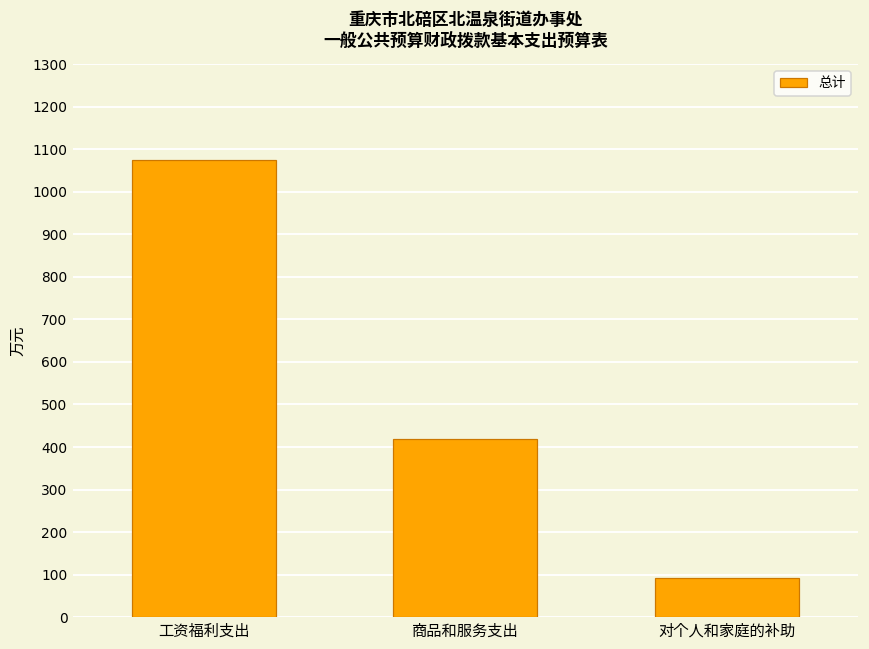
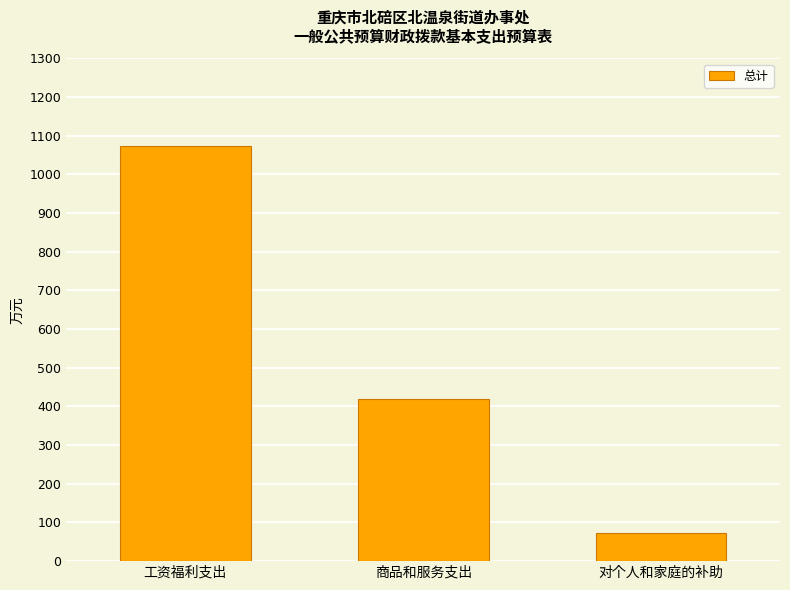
  {
    "工资福利支出": 1070,
    "商品和服务支出": 420,
-   "对个人和家庭的补助": 90
+   "对个人和家庭的补助": 70
  }
